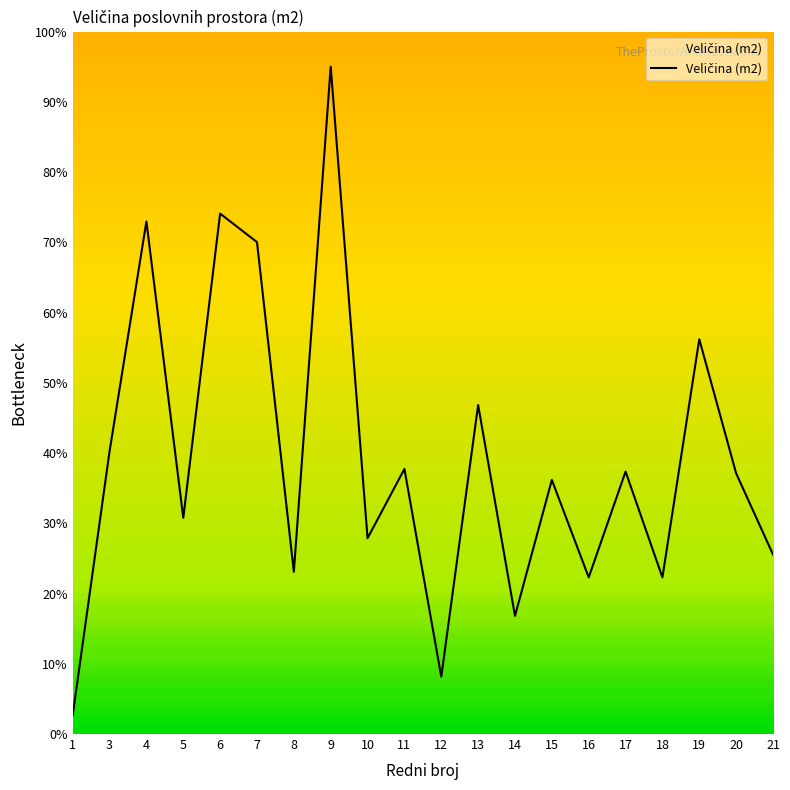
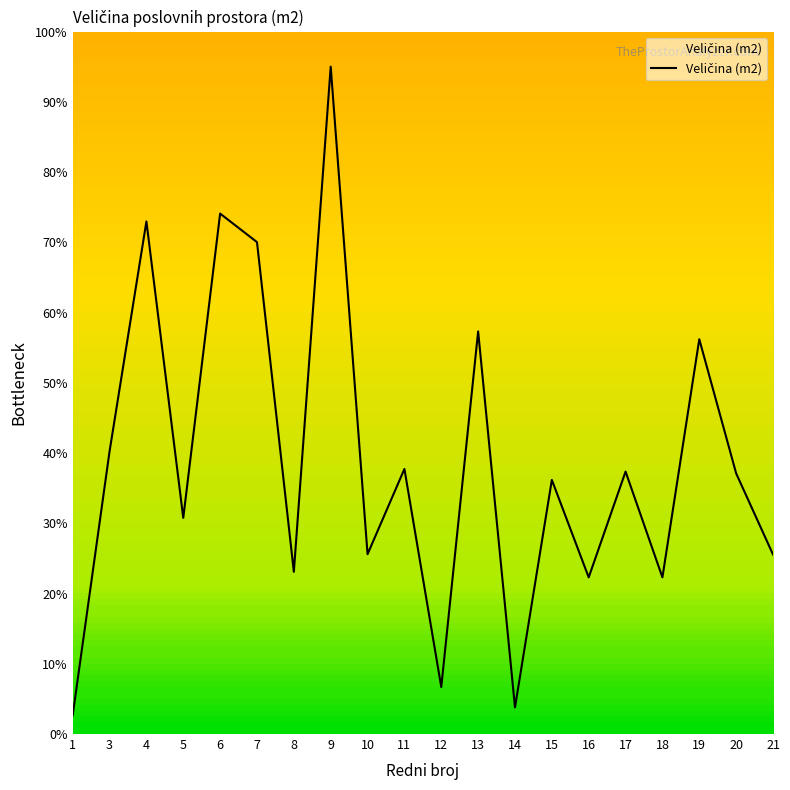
  {
    "1": "3%",
    "3": "40%",
    "4": "73%",
    "5": "31%",
    "6": "74%",
    "7": "70%",
    "8": "23%",
    "9": "95%",
-   "10": "28%",
+   "10": "26%",
    "11": "38%",
-   "12": "8%",
-   "13": "47%",
-   "14": "17%",
+   "12": "7%",
+   "13": "57%",
+   "14": "4%",
    "15": "36%",
    "16": "22%",
    "17": "37%",
    "18": "22%",
    "19": "56%",
    "20": "37%",
    "21": "26%"
  }
